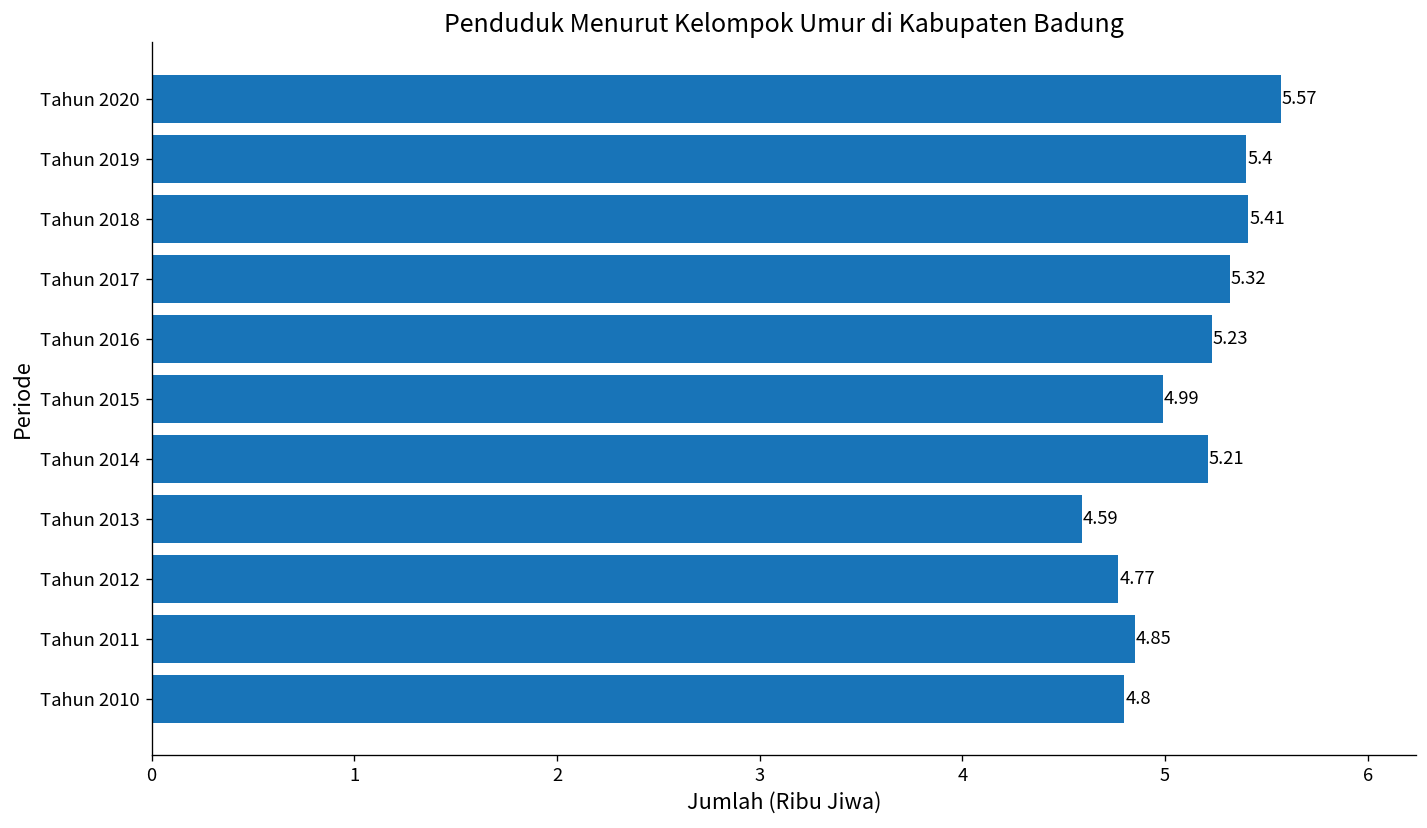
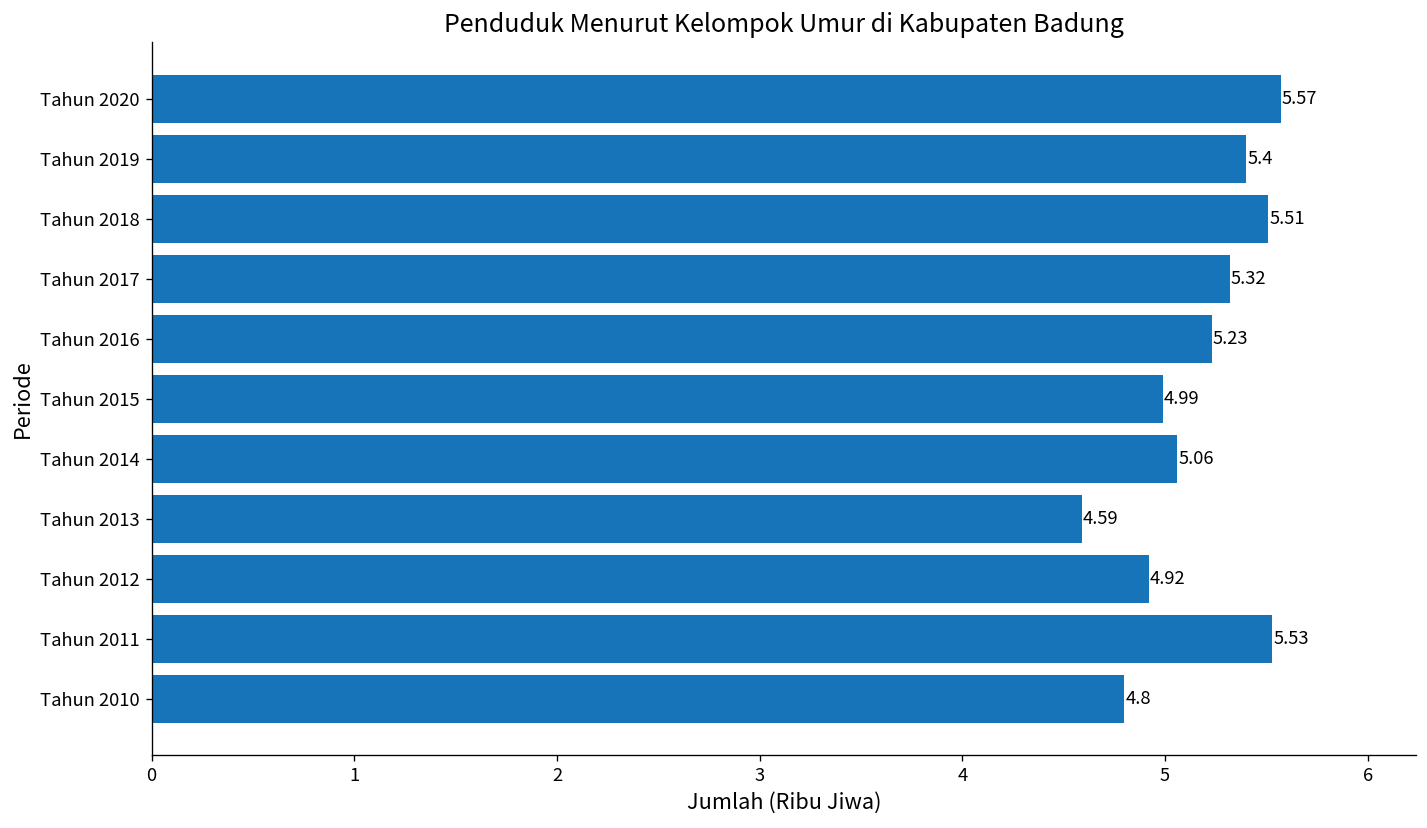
  {
    "Tahun 2020": 5.57,
    "Tahun 2019": 5.4,
-   "Tahun 2018": 5.41,
+   "Tahun 2018": 5.51,
    "Tahun 2017": 5.32,
    "Tahun 2016": 5.23,
    "Tahun 2015": 4.99,
-   "Tahun 2014": 5.21,
+   "Tahun 2014": 5.06,
    "Tahun 2013": 4.59,
-   "Tahun 2012": 4.77,
-   "Tahun 2011": 4.85,
+   "Tahun 2012": 4.92,
+   "Tahun 2011": 5.53,
    "Tahun 2010": 4.8
  }
